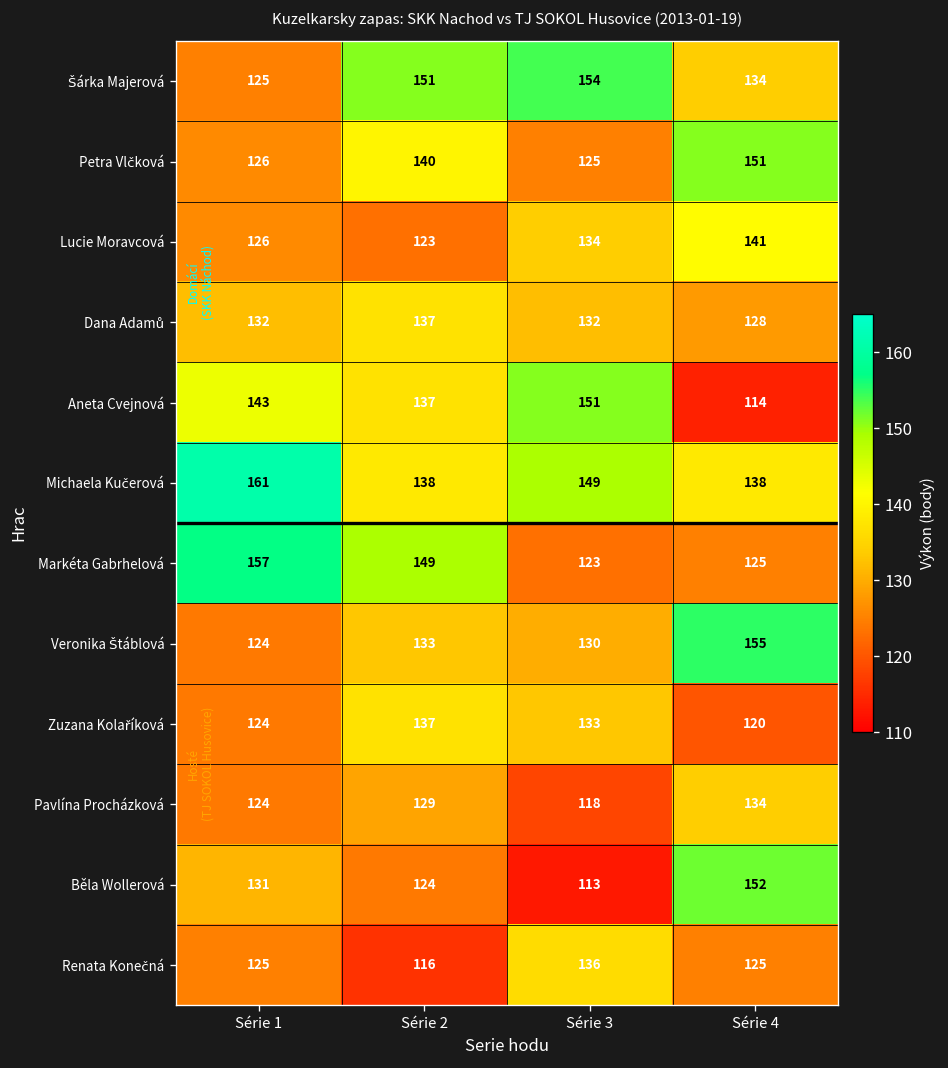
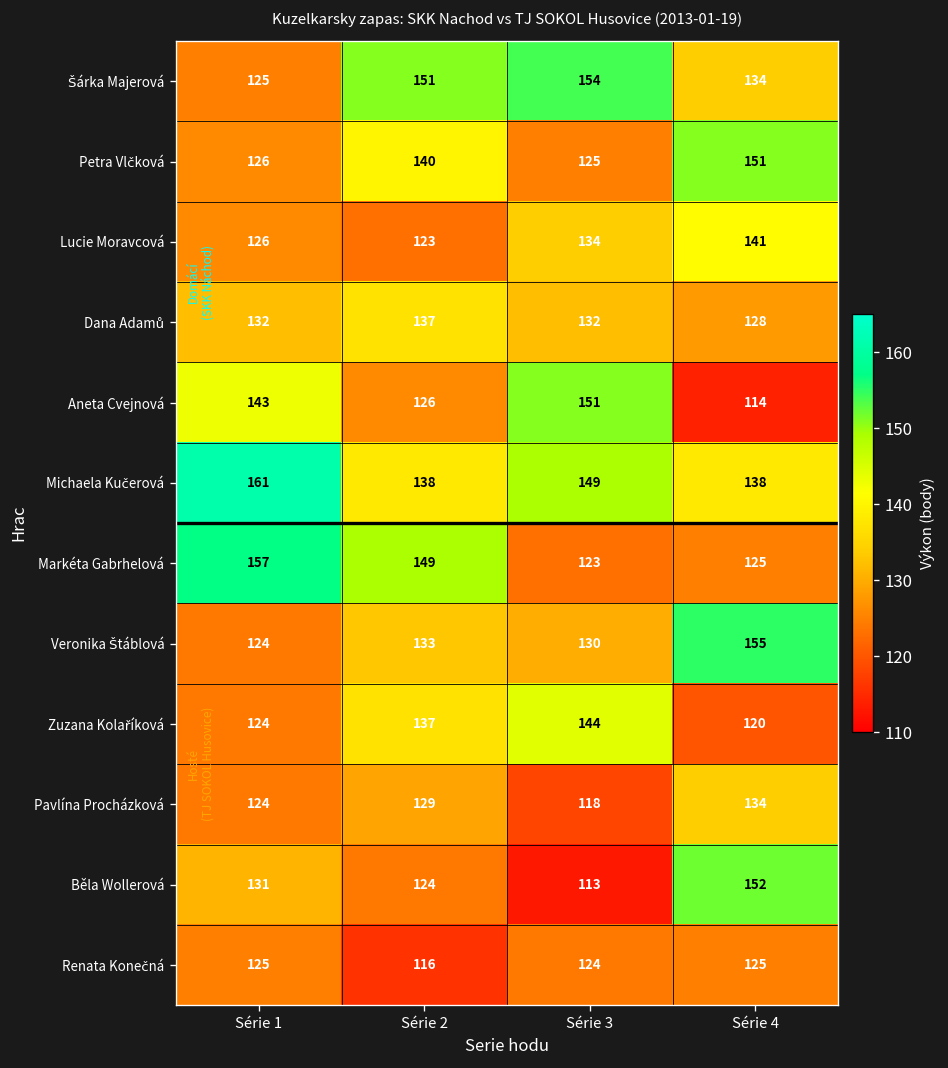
  {
    "Šárka Majerová": {
      "Série 1": 125,
      "Série 2": 151,
      "Série 3": 154,
      "Série 4": 134
    },
    "Petra Vlčková": {
      "Série 1": 126,
      "Série 2": 140,
      "Série 3": 125,
      "Série 4": 151
    },
    "Lucie Moravcová": {
      "Série 1": 126,
      "Série 2": 123,
      "Série 3": 134,
      "Série 4": 141
    },
    "Dana Adamů": {
      "Série 2": 137,
      "Série 3": 132,
      "Série 4": 128
    },
    "Aneta Cvejnová": {
      "Série 1": 143,
-     "Série 2": 137,
+     "Série 2": 126,
      "Série 3": 151,
      "Série 4": 114
    },
    "Michaela Kučerová": {
      "Série 1": 161,
      "Série 2": 138,
      "Série 3": 149,
      "Série 4": 138
    },
    "Markéta Gabrhelová": {
      "Série 1": 157,
      "Série 2": 149,
      "Série 3": 123,
      "Série 4": 125
    },
    "Veronika Štáblová": {
      "Série 1": 124,
      "Série 2": 133,
      "Série 3": 130,
      "Série 4": 155
    },
    "Zuzana Kolaříková": {
      "Série 1": 124,
      "Série 2": 137,
-     "Série 3": 133,
+     "Série 3": 144,
      "Série 4": 120
    },
    "Pavlína Procházková": {
      "Série 1": 124,
      "Série 2": 129,
      "Série 3": 118,
      "Série 4": 134
    },
    "Běla Wollerová": {
      "Série 1": 131,
      "Série 2": 124,
      "Série 3": 113,
      "Série 4": 152
    },
    "Renata Konečná": {
      "Série 1": 125,
      "Série 2": 116,
-     "Série 3": 136,
+     "Série 3": 124,
      "Série 4": 125
    }
  }
